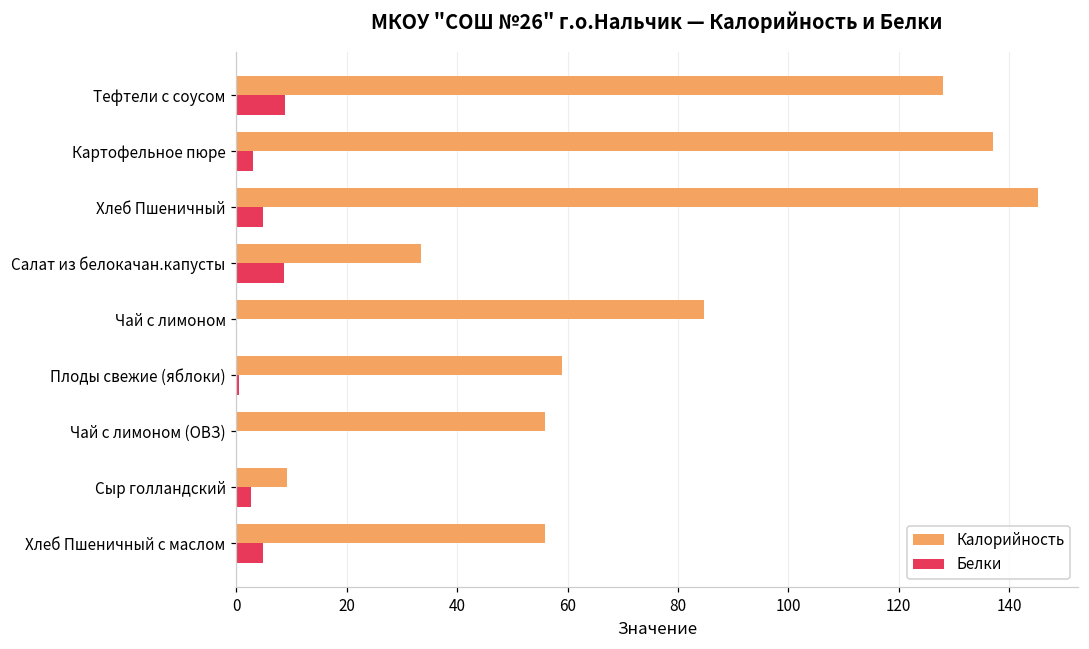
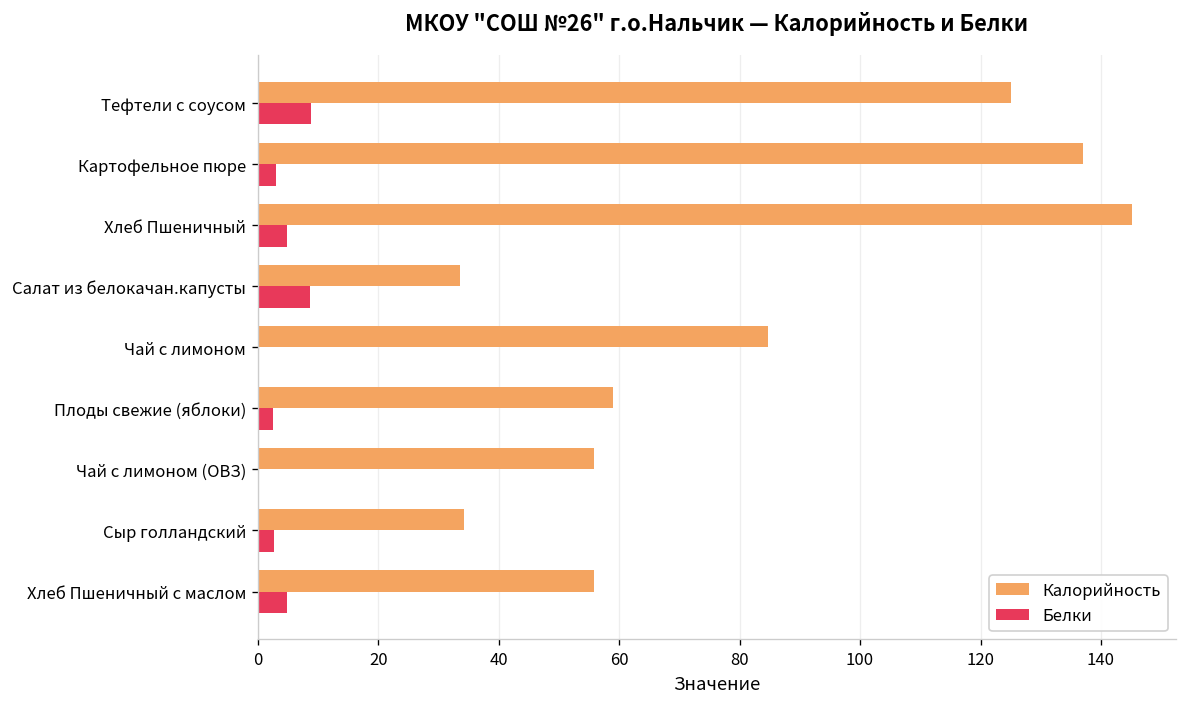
  {
    "Калорийность": {
-     "Тефтели с соусом": 128,
+     "Тефтели с соусом": 125,
      "Картофельное пюре": 137,
      "Хлеб Пшеничный": 145,
      "Салат из белокачан.капусты": 34,
      "Чай с лимоном": 85,
      "Плоды свежие (яблоки)": 59,
      "Чай с лимоном (ОВЗ)": 56,
-     "Сыр голландский": 9,
+     "Сыр голландский": 34,
      "Хлеб Пшеничный с маслом": 56
    },
    "Белки": {
      "Тефтели с соусом": 9,
      "Картофельное пюре": 3,
      "Хлеб Пшеничный": 5,
      "Салат из белокачан.капусты": 9,
-     "Плоды свежие (яблоки)": 1,
+     "Плоды свежие (яблоки)": 3,
      "Сыр голландский": 3,
      "Хлеб Пшеничный с маслом": 5
    }
  }
